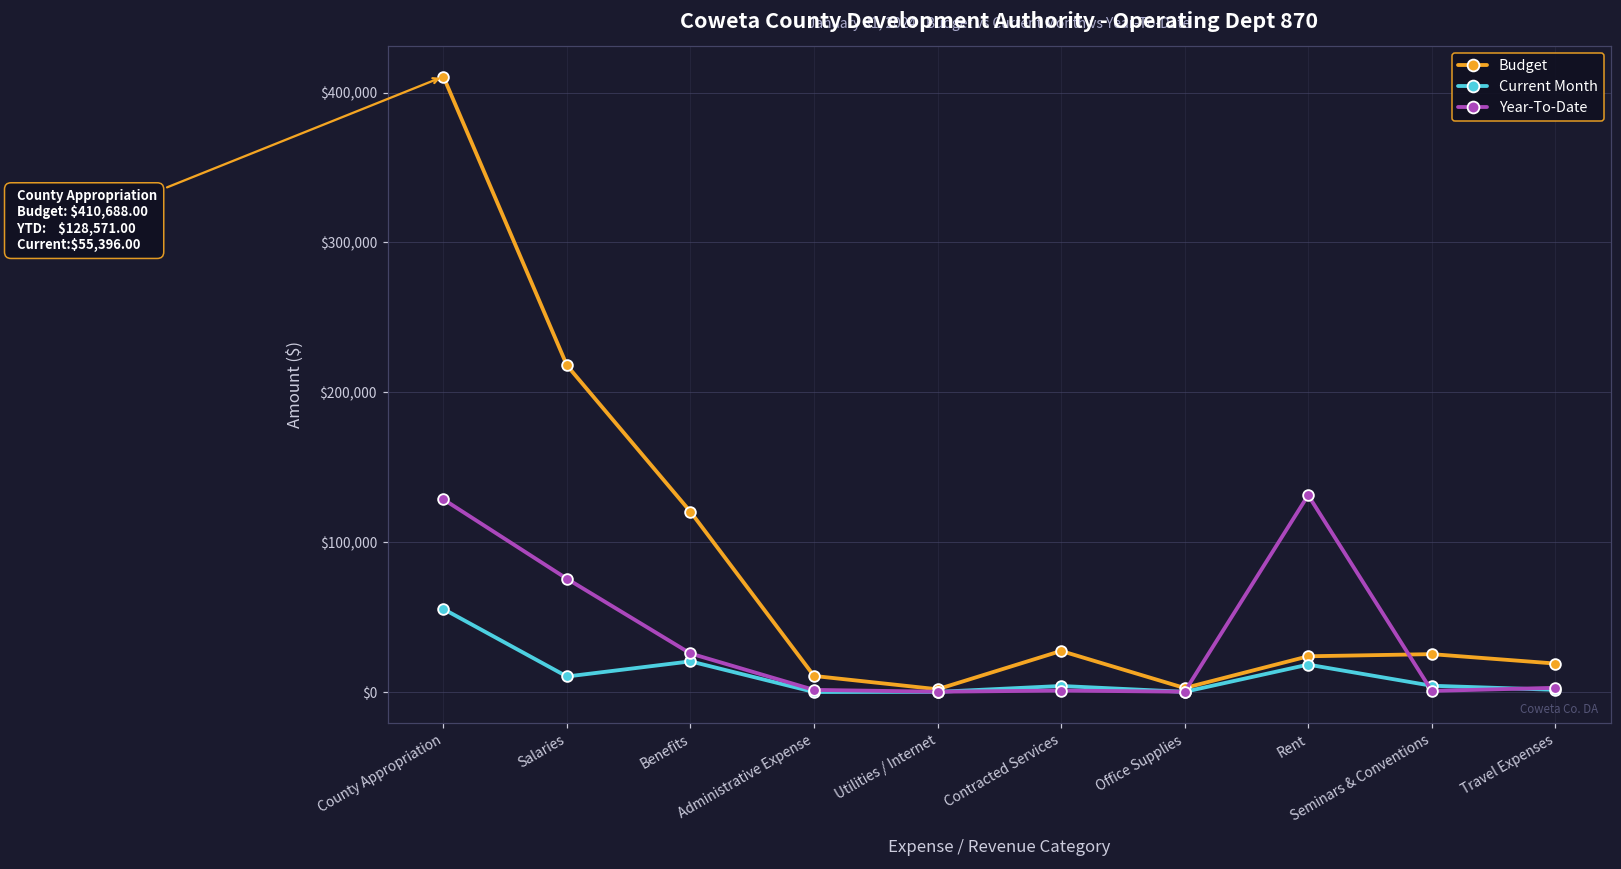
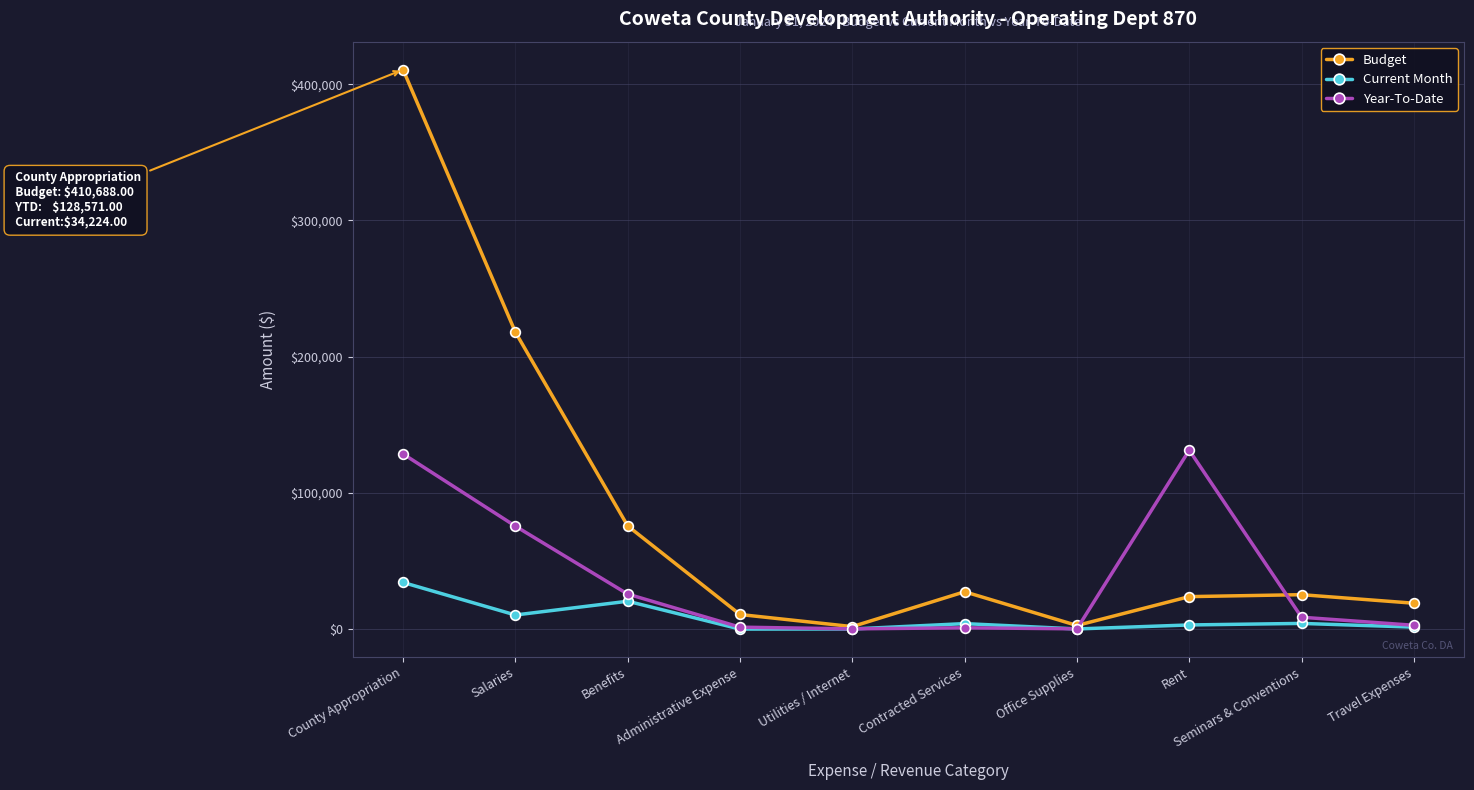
  {
    "Budget": {
      "County Appropriation": "$411,000",
      "Salaries": "$218,000",
-     "Benefits": "$120,000",
+     "Benefits": "$76,000",
      "Administrative Expense": "$11,000",
      "Contracted Services": "$27,000",
      "Office Supplies": "$3,000",
      "Rent": "$24,000",
      "Seminars & Conventions": "$25,000",
      "Travel Expenses": "$19,000"
    },
    "Current Month": {
-     "County Appropriation": "$55,000",
+     "County Appropriation": "$34,000",
      "Salaries": "$10,000",
      "Benefits": "$20,000",
      "Contracted Services": "$4,000",
-     "Rent": "$18,000",
+     "Rent": "$3,000",
      "Seminars & Conventions": "$4,000"
    },
    "Year-To-Date": {
      "County Appropriation": "$129,000",
      "Salaries": "$76,000",
      "Benefits": "$26,000",
      "Contracted Services": "$1,000",
      "Rent": "$131,000",
-     "Seminars & Conventions": "$1,000"
+     "Seminars & Conventions": "$9,000"
    }
  }
